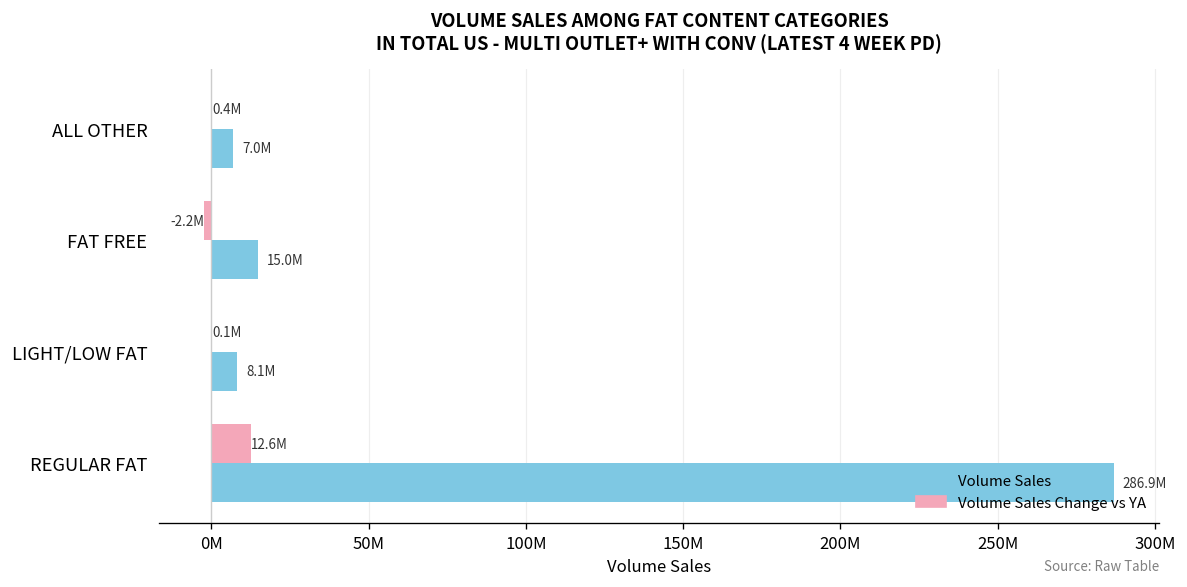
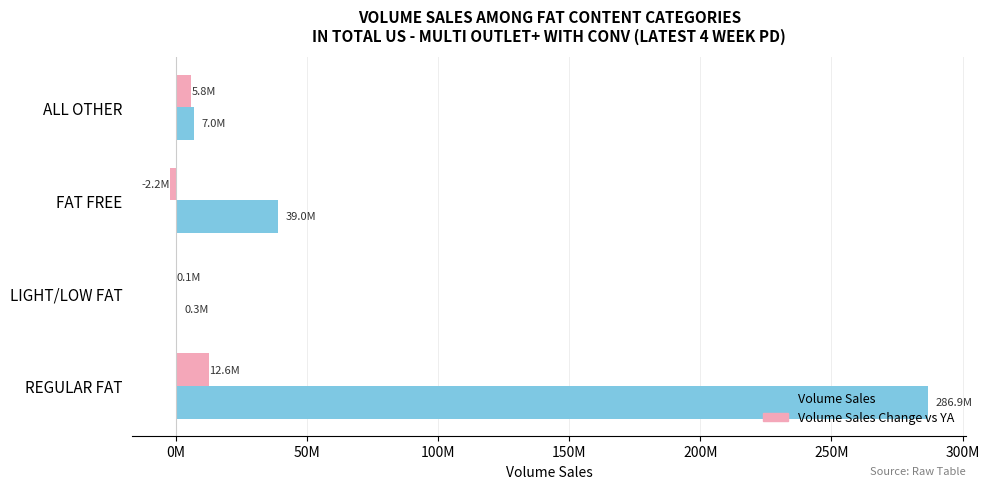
  {
    "Volume Sales": {
      "ALL OTHER": "7.0M",
-     "FAT FREE": "15.0M",
-     "LIGHT/LOW FAT": "8.1M",
+     "FAT FREE": "39.0M",
+     "LIGHT/LOW FAT": "0.3M",
      "REGULAR FAT": "286.9M"
    },
    "Volume Sales Change vs YA": {
-     "ALL OTHER": "0.4M",
+     "ALL OTHER": "5.8M",
      "FAT FREE": "-2.2M",
      "LIGHT/LOW FAT": "0.1M",
      "REGULAR FAT": "12.6M"
    }
  }
